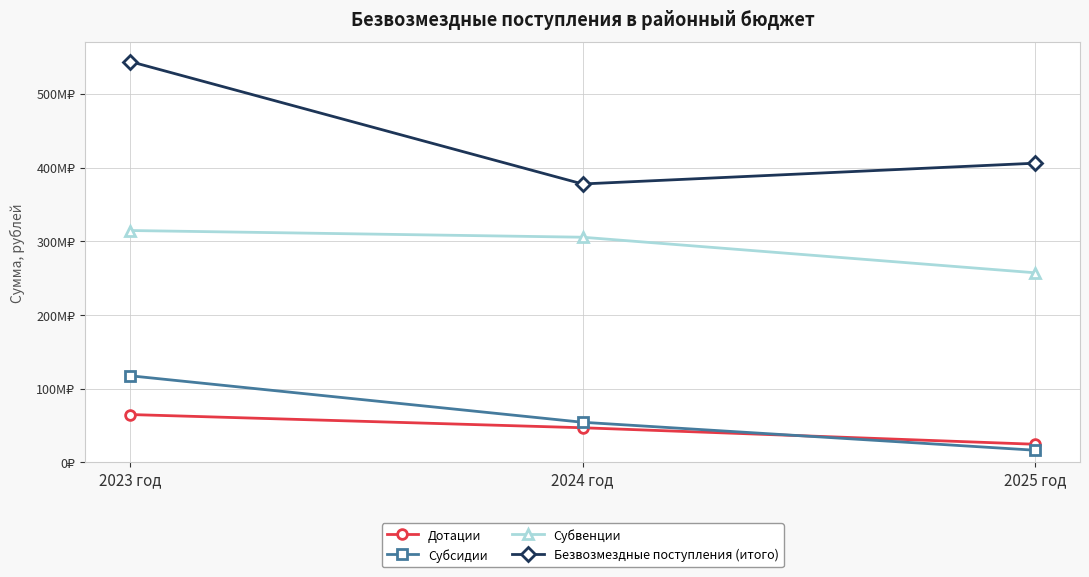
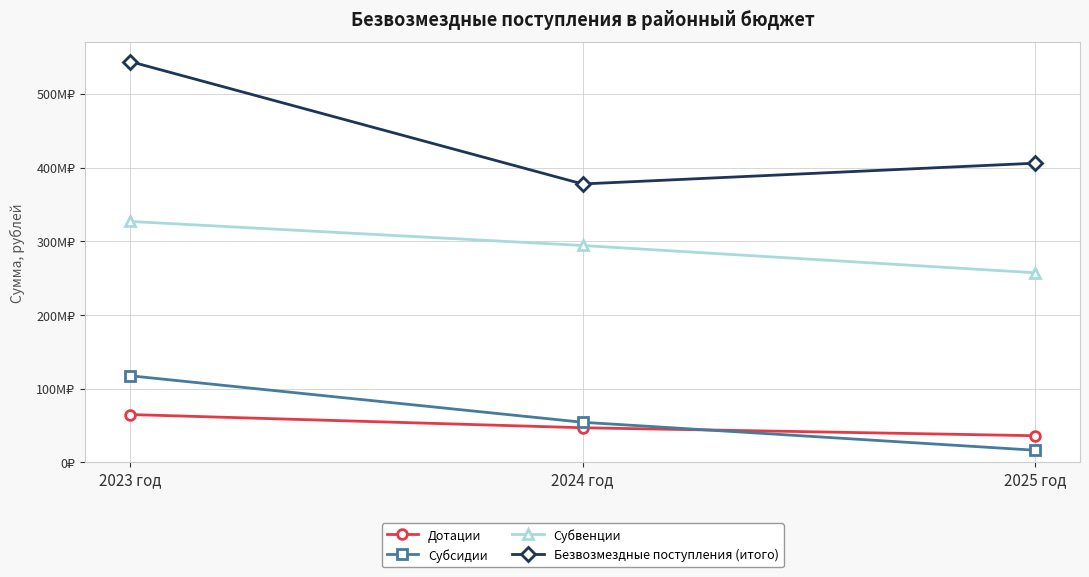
  {
    "Дотации": {
      "2023 год": "70M₽",
      "2024 год": "50M₽",
-     "2025 год": "20M₽"
+     "2025 год": "40M₽"
    },
    "Субсидии": {
      "2023 год": "120M₽",
      "2024 год": "50M₽",
      "2025 год": "20M₽"
    },
    "Субвенции": {
-     "2023 год": "310M₽",
-     "2024 год": "310M₽",
+     "2023 год": "330M₽",
+     "2024 год": "290M₽",
      "2025 год": "260M₽"
    },
    "Безвозмездные поступления (итого)": {
      "2023 год": "540M₽",
      "2024 год": "380M₽",
      "2025 год": "410M₽"
    }
  }
